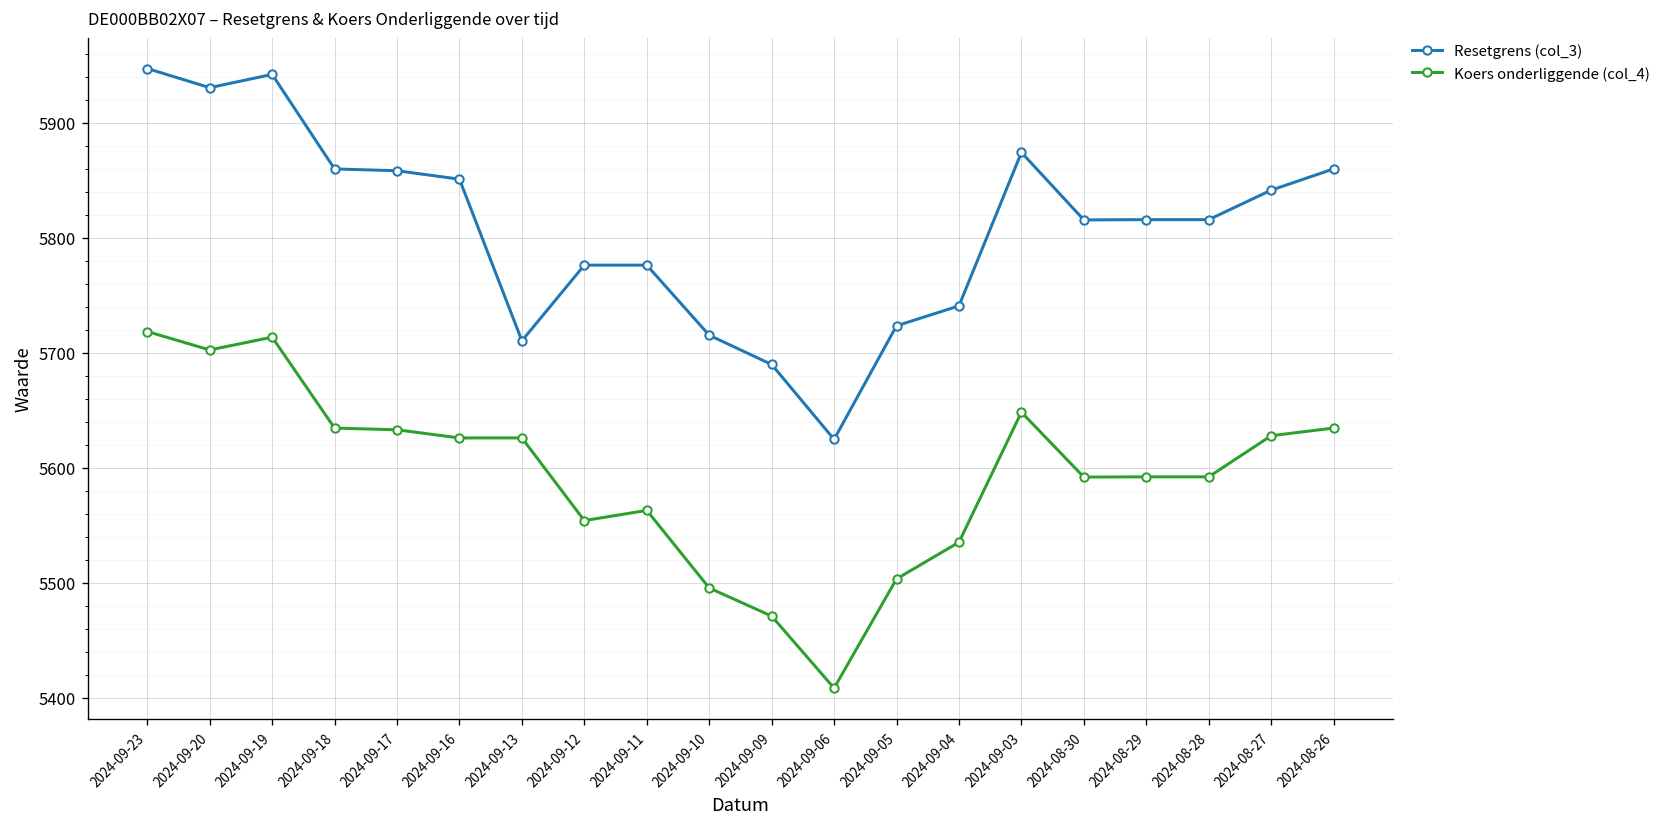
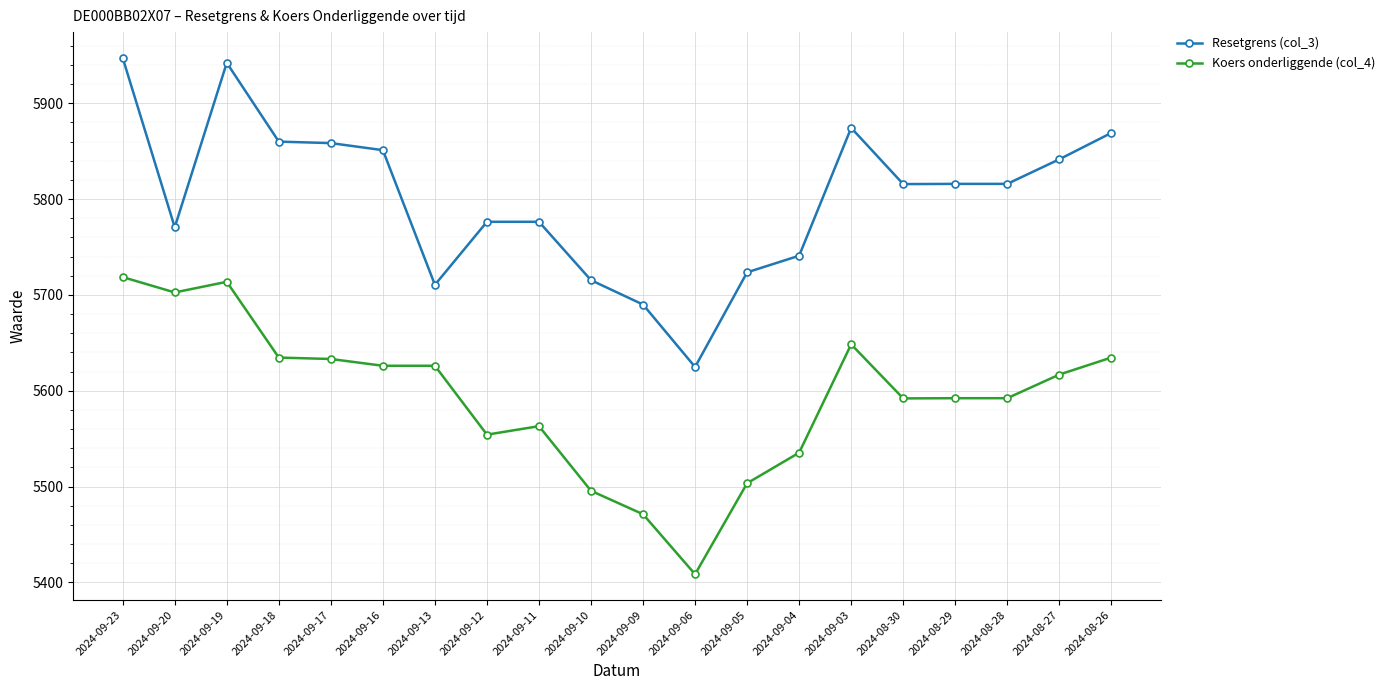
  {
    "Resetgrens (col_3)": {
      "2024-09-23": 5950,
-     "2024-09-20": 5930,
+     "2024-09-20": 5770,
      "2024-09-19": 5940,
      "2024-09-18": 5860,
      "2024-09-17": 5860,
      "2024-09-16": 5850,
      "2024-09-13": 5710,
      "2024-09-12": 5780,
      "2024-09-11": 5780,
      "2024-09-10": 5720,
      "2024-09-09": 5690,
      "2024-09-06": 5620,
      "2024-09-05": 5720,
      "2024-09-04": 5740,
      "2024-09-03": 5870,
      "2024-08-30": 5820,
      "2024-08-29": 5820,
      "2024-08-28": 5820,
      "2024-08-27": 5840,
-     "2024-08-26": 5860
+     "2024-08-26": 5870
    },
    "Koers onderliggende (col_4)": {
      "2024-09-23": 5720,
      "2024-09-20": 5700,
      "2024-09-19": 5710,
      "2024-09-18": 5630,
      "2024-09-17": 5630,
      "2024-09-16": 5630,
      "2024-09-13": 5630,
      "2024-09-12": 5550,
      "2024-09-11": 5560,
      "2024-09-10": 5500,
      "2024-09-09": 5470,
      "2024-09-06": 5410,
      "2024-09-05": 5500,
      "2024-09-04": 5540,
      "2024-09-03": 5650,
      "2024-08-30": 5590,
      "2024-08-29": 5590,
      "2024-08-28": 5590,
-     "2024-08-27": 5630,
+     "2024-08-27": 5620,
      "2024-08-26": 5630
    }
  }
